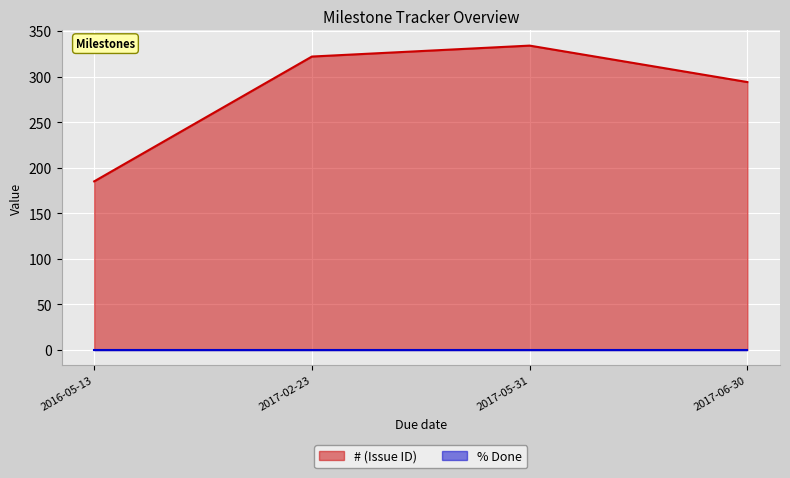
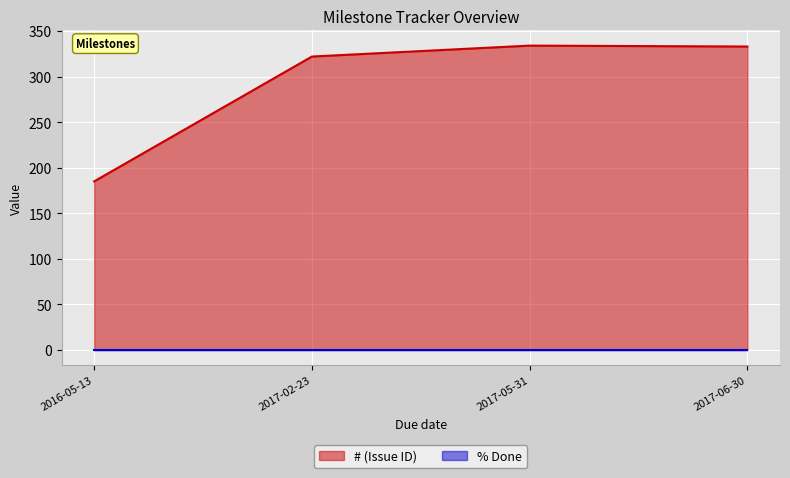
  {
    "# (Issue ID)": {
      "2016-05-13": 190,
      "2017-02-23": 320,
      "2017-05-31": 330,
-     "2017-06-30": 290
+     "2017-06-30": 330
    },
    "% Done": {
      "2016-05-13": 0,
      "2017-02-23": 0,
      "2017-05-31": 0,
      "2017-06-30": 0
    }
  }
